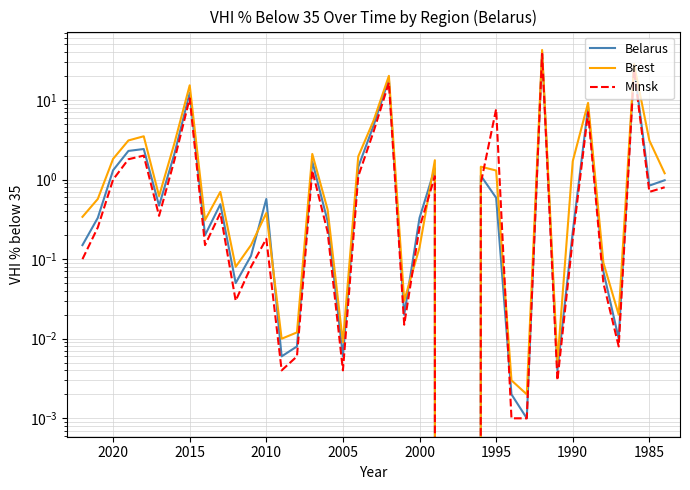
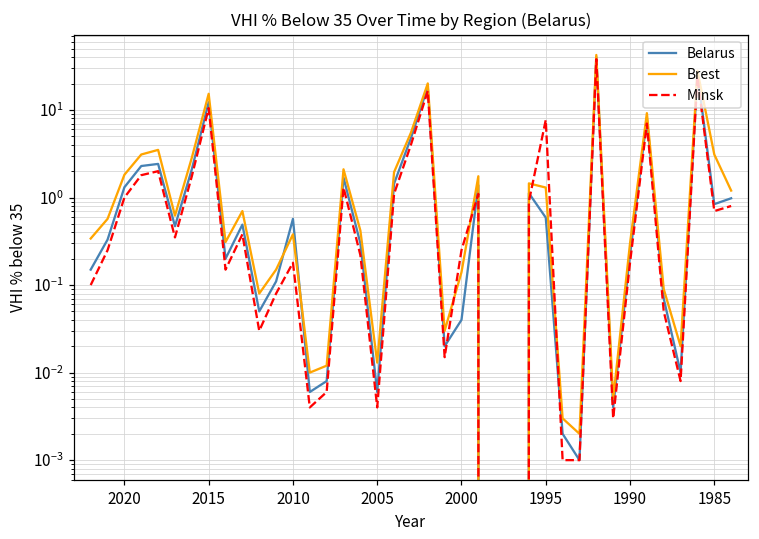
  {
    "Belarus": {
      "2020": 1.3,
      "2015": 12,
      "2010": 0.6,
      "2005": 0.006,
-     "2000": 0.33,
+     "2000": 0.04,
      "1995": 0.6,
      "1990": 0.22,
      "1985": 0.8
    },
    "Brest": {
      "2020": 1.8,
      "2015": 15,
      "2010": 0.4,
-     "2005": 0.009,
+     "2005": 0.013,
      "2000": 0.14,
      "1995": 1.3,
-     "1990": 1.7,
+     "1990": 0.3,
      "1985": 3.1
    },
    "Minsk": {
      "2020": 1.0,
      "2015": 11,
      "2010": 0.18,
      "2005": 0.004,
      "2000": 0.25,
      "1995": 8,
      "1990": 0.18,
      "1985": 0.7
    }
  }
